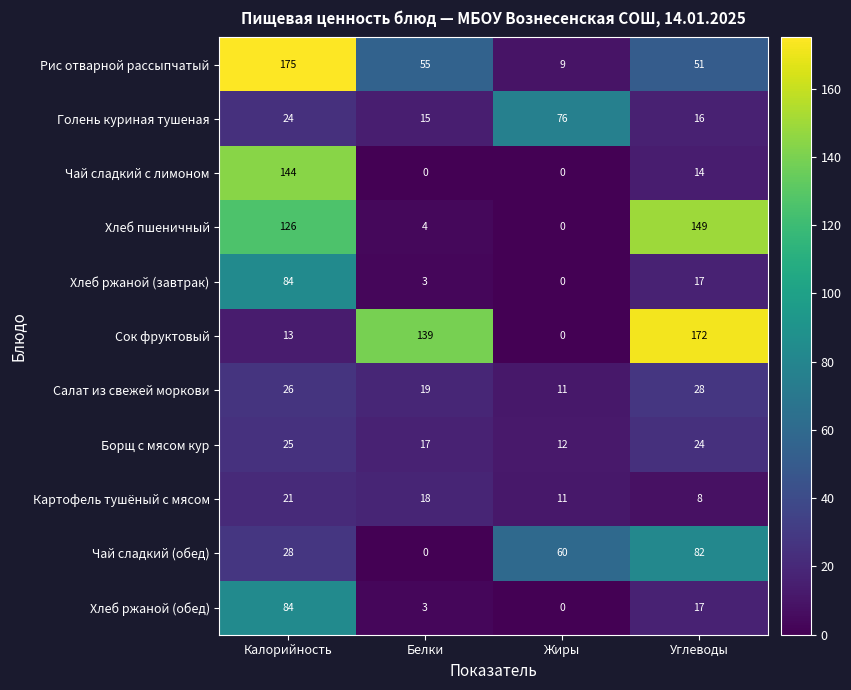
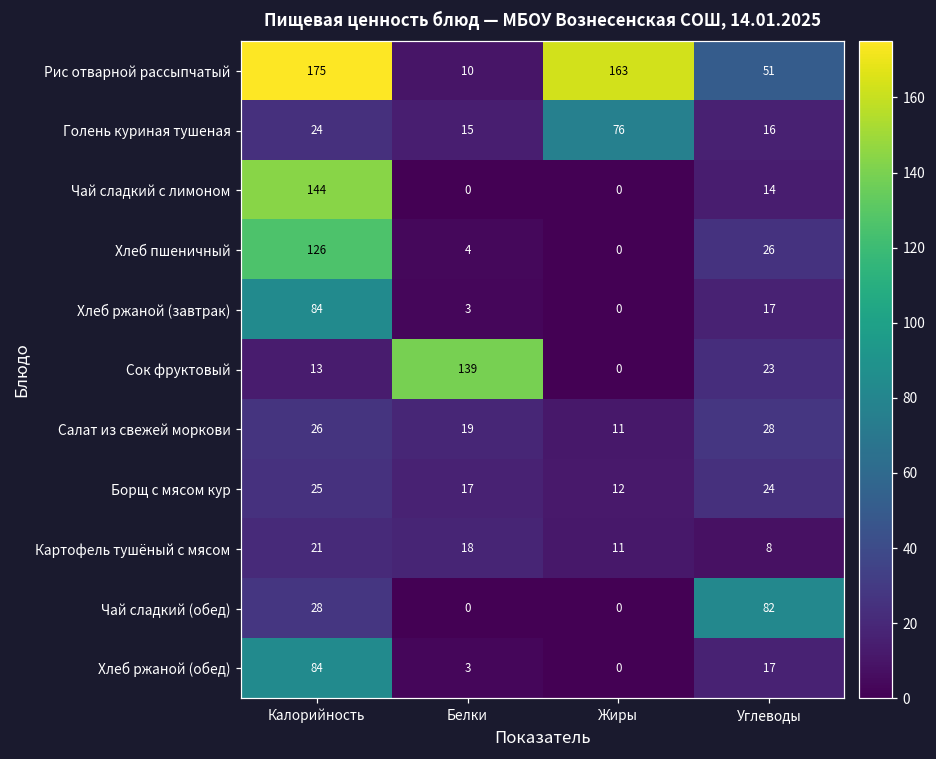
  {
    "Рис отварной рассыпчатый": {
      "Калорийность": 175,
-     "Белки": 55,
-     "Жиры": 9,
+     "Белки": 10,
+     "Жиры": 163,
      "Углеводы": 51
    },
    "Голень куриная тушеная": {
      "Калорийность": 24,
      "Белки": 15,
      "Жиры": 76,
      "Углеводы": 16
    },
    "Чай сладкий с лимоном": {
      "Калорийность": 144,
      "Белки": 0,
      "Жиры": 0,
      "Углеводы": 14
    },
    "Хлеб пшеничный": {
      "Калорийность": 126,
      "Белки": 4,
      "Жиры": 0,
-     "Углеводы": 149
+     "Углеводы": 26
    },
    "Хлеб ржаной (завтрак)": {
      "Калорийность": 84,
      "Белки": 3,
      "Жиры": 0,
      "Углеводы": 17
    },
    "Сок фруктовый": {
      "Калорийность": 13,
      "Белки": 139,
      "Жиры": 0,
-     "Углеводы": 172
+     "Углеводы": 23
    },
    "Салат из свежей моркови": {
      "Калорийность": 26,
      "Белки": 19,
      "Жиры": 11,
      "Углеводы": 28
    },
    "Борщ с мясом кур": {
      "Калорийность": 25,
      "Белки": 17,
      "Жиры": 12,
      "Углеводы": 24
    },
    "Картофель тушёный с мясом": {
      "Калорийность": 21,
      "Белки": 18,
      "Жиры": 11,
      "Углеводы": 8
    },
    "Чай сладкий (обед)": {
      "Калорийность": 28,
      "Белки": 0,
-     "Жиры": 60,
+     "Жиры": 0,
      "Углеводы": 82
    },
    "Хлеб ржаной (обед)": {
      "Калорийность": 84,
      "Белки": 3,
      "Жиры": 0,
      "Углеводы": 17
    }
  }
